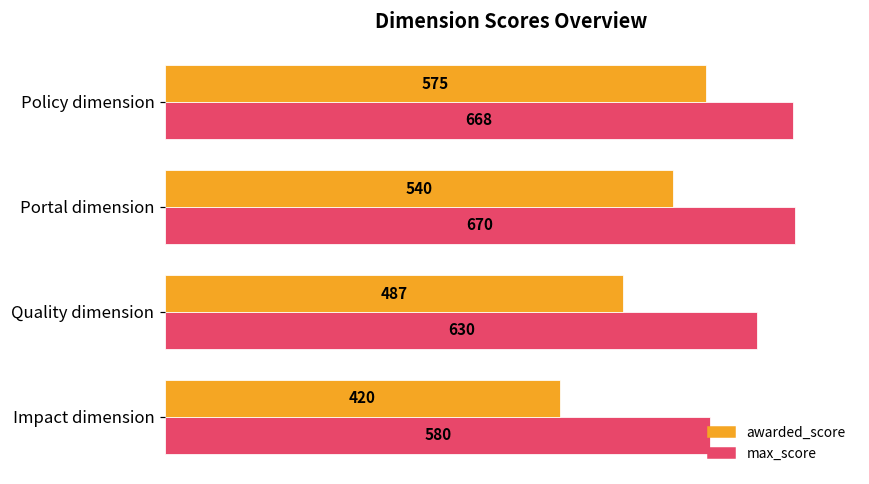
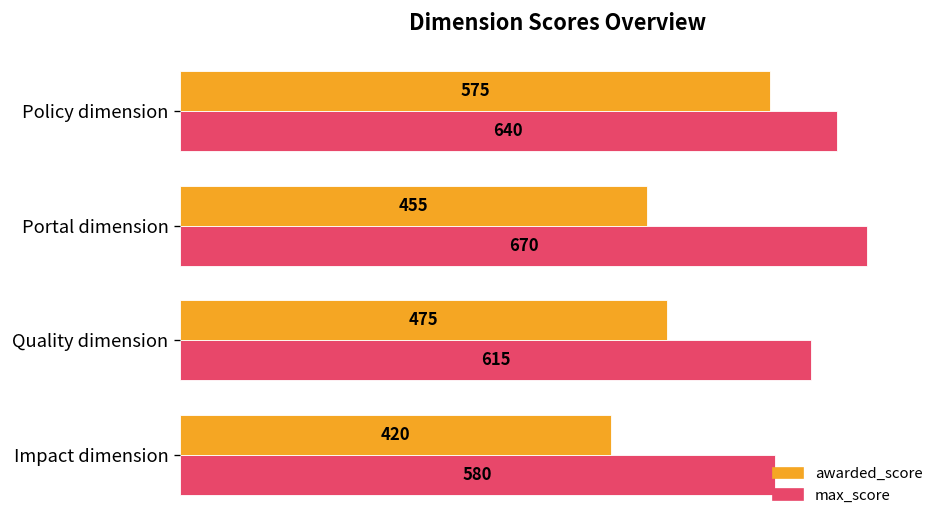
  {
    "max_score": {
-     "Policy dimension": 668,
-     "Quality dimension": 630
+     "Policy dimension": 640,
+     "Quality dimension": 615
    },
    "awarded_score": {
-     "Portal dimension": 540,
-     "Quality dimension": 487
+     "Portal dimension": 455,
+     "Quality dimension": 475
    }
  }
